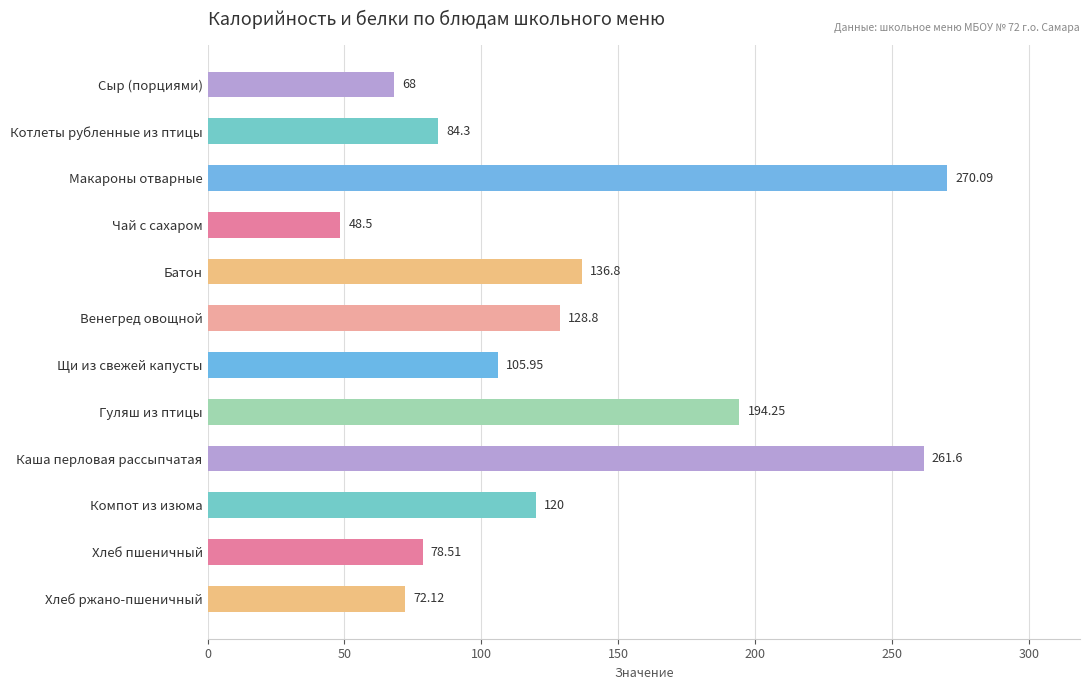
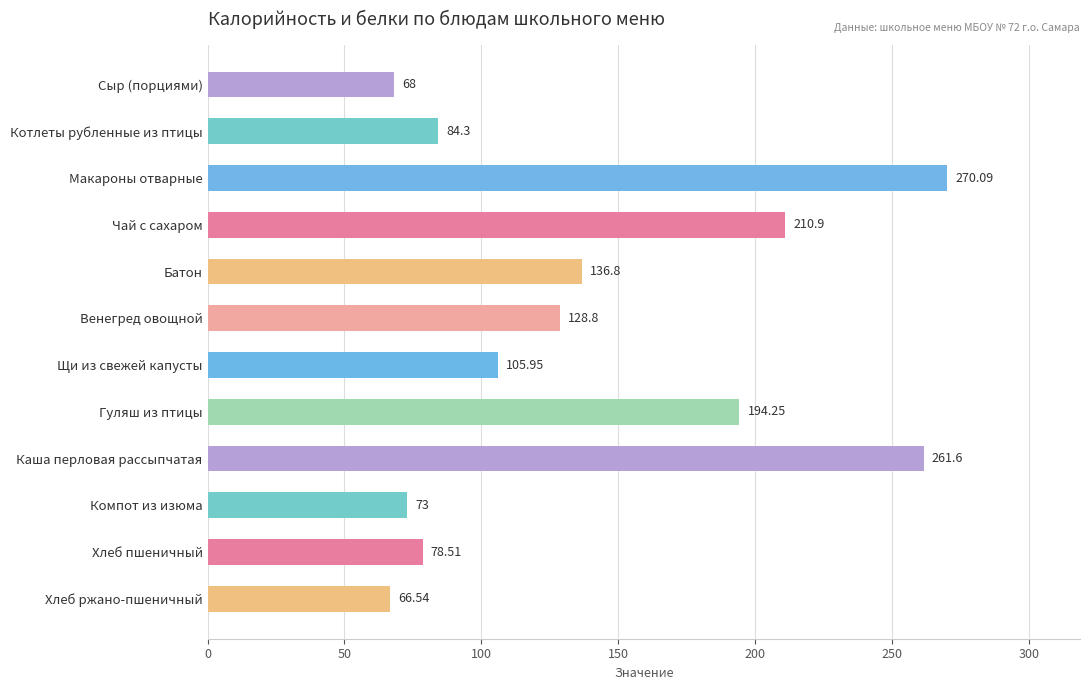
  {
    "Сыр (порциями)": 68,
    "Котлеты рубленные из птицы": 84.3,
    "Макароны отварные": 270.09,
-   "Чай с сахаром": 48.5,
+   "Чай с сахаром": 210.9,
    "Батон": 136.8,
    "Венегред овощной": 128.8,
    "Щи из свежей капусты": 105.95,
    "Гуляш из птицы": 194.25,
    "Каша перловая рассыпчатая": 261.6,
-   "Компот из изюма": 120,
+   "Компот из изюма": 73,
    "Хлеб пшеничный": 78.51,
-   "Хлеб ржано-пшеничный": 72.12
+   "Хлеб ржано-пшеничный": 66.54
  }
